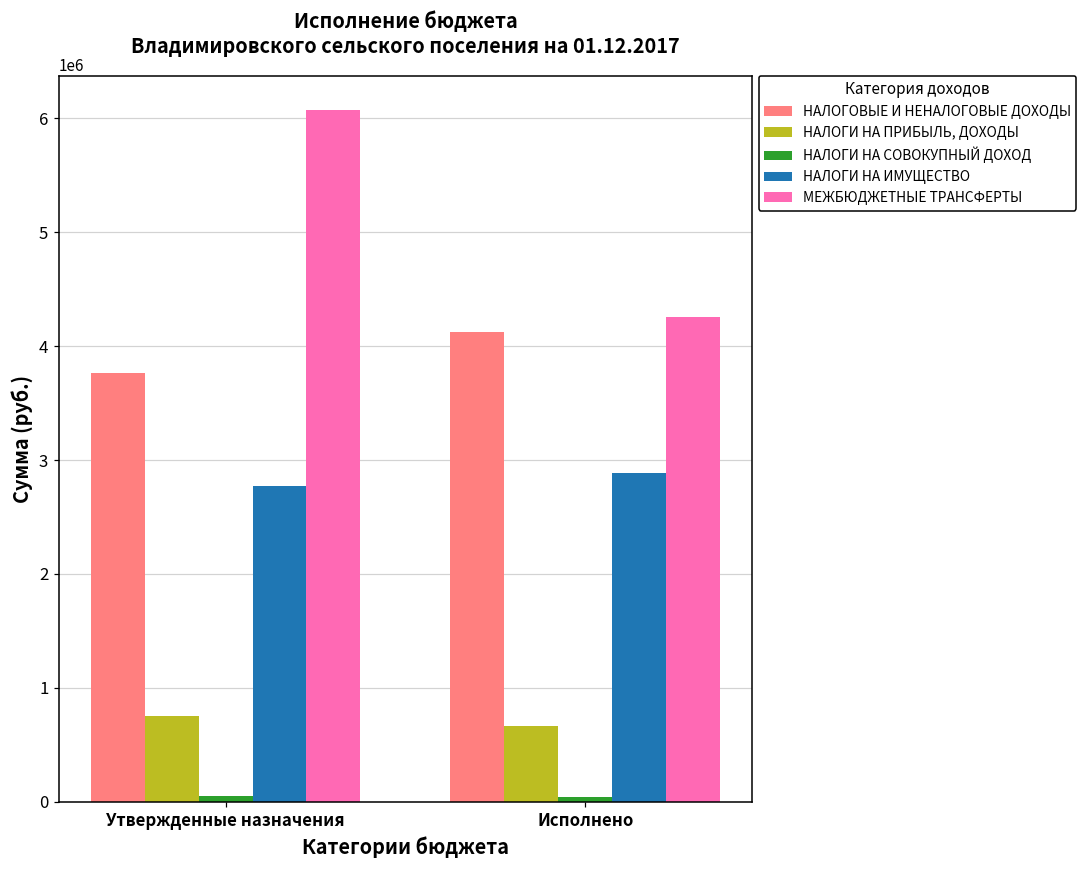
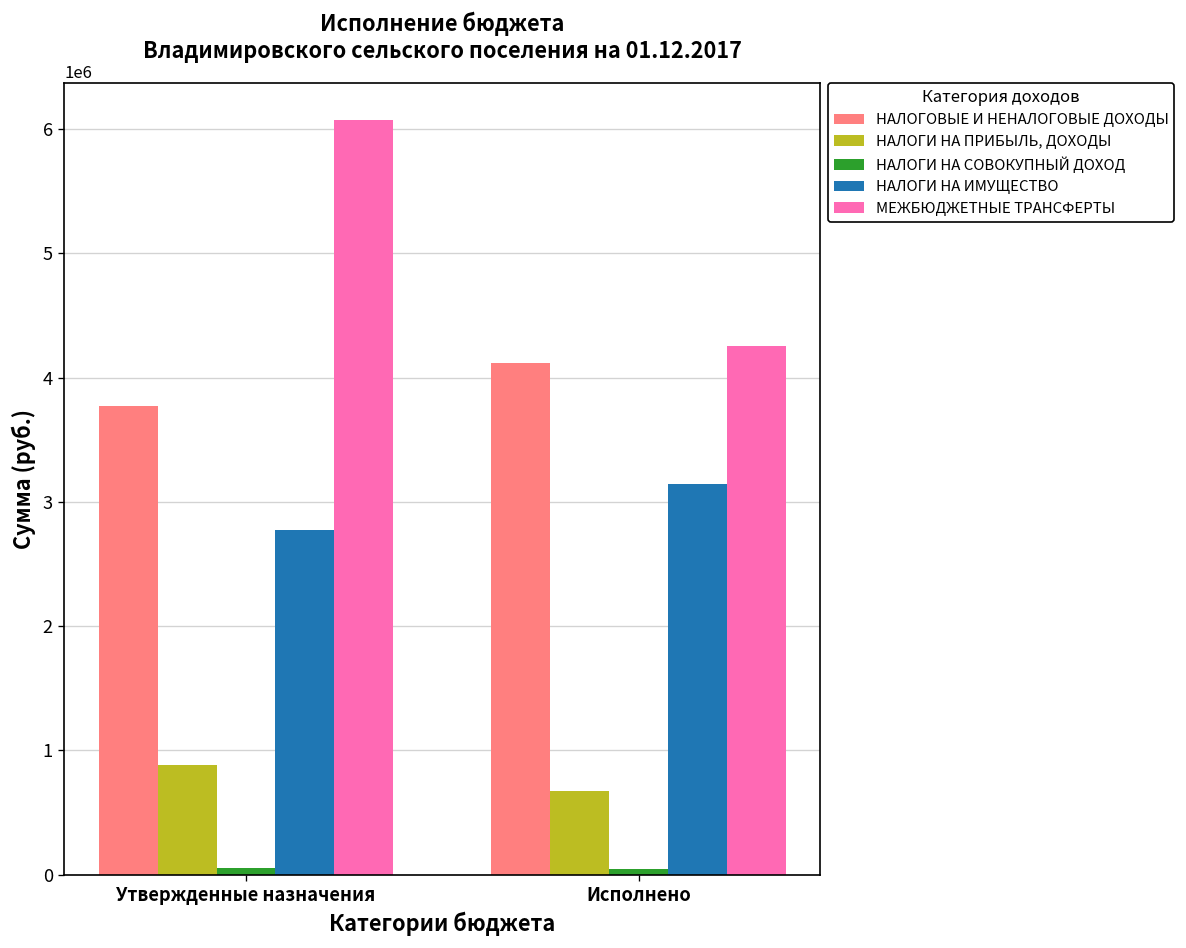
  {
    "НАЛОГИ НА ПРИБЫЛЬ, ДОХОДЫ": {
-     "Утвержденные назначения": 750000,
+     "Утвержденные назначения": 880000,
      "Исполнено": 670000
    },
    "НАЛОГИ НА СОВОКУПНЫЙ ДОХОД": {
      "Утвержденные назначения": 50000,
      "Исполнено": 40000
    },
    "НАЛОГИ НА ИМУЩЕСТВО": {
      "Утвержденные назначения": 2770000,
-     "Исполнено": 2880000
+     "Исполнено": 3140000
    }
  }
